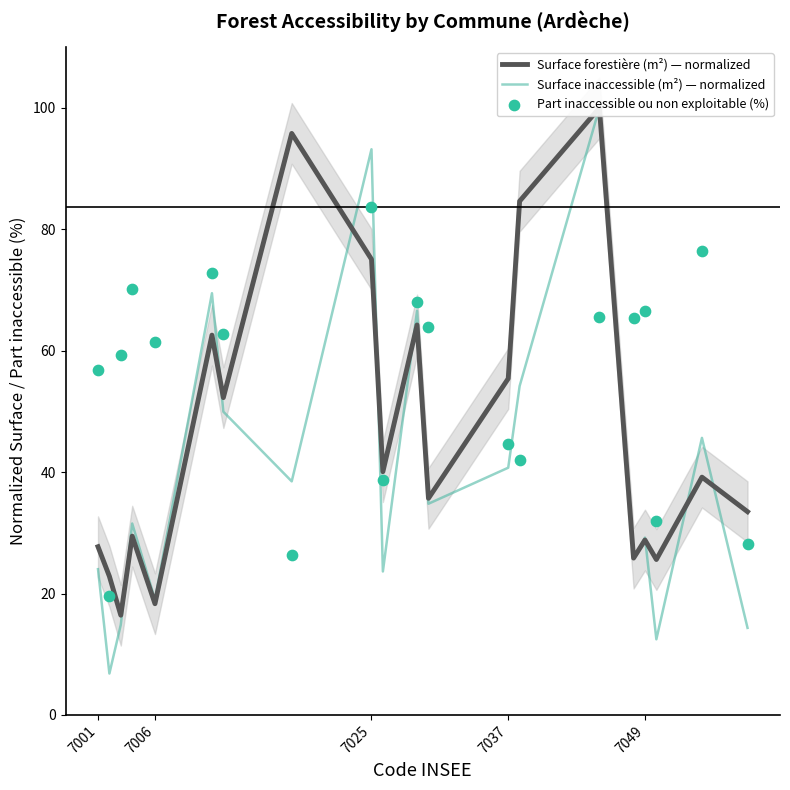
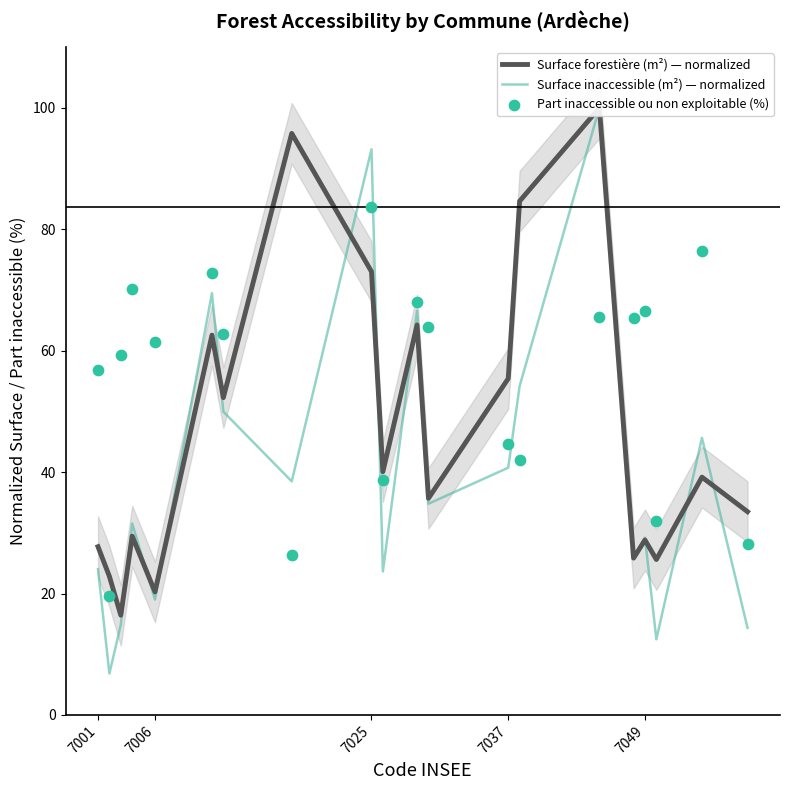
  {
    "Surface forestière (m²) — normalized": {
      "7001": 28,
-     "7006": 18,
-     "7025": 75,
+     "7006": 20,
+     "7025": 73,
      "7037": 55
    }
  }
